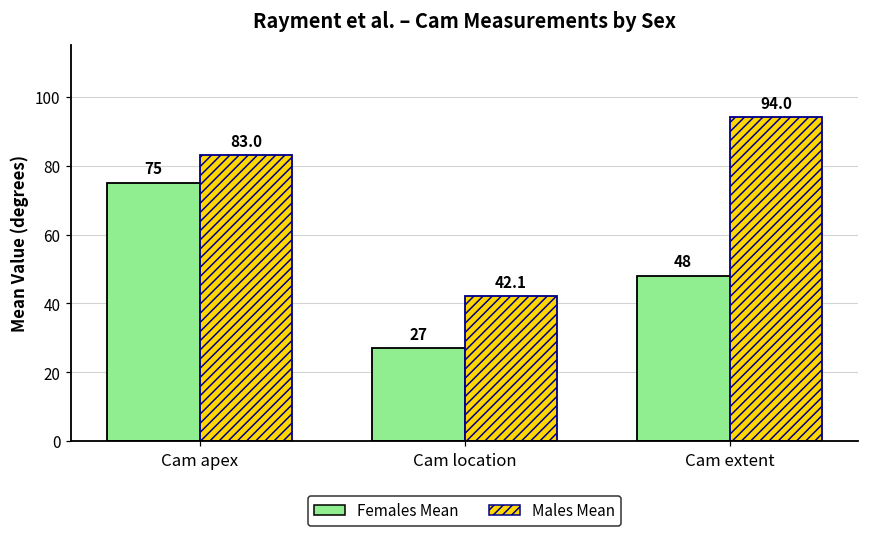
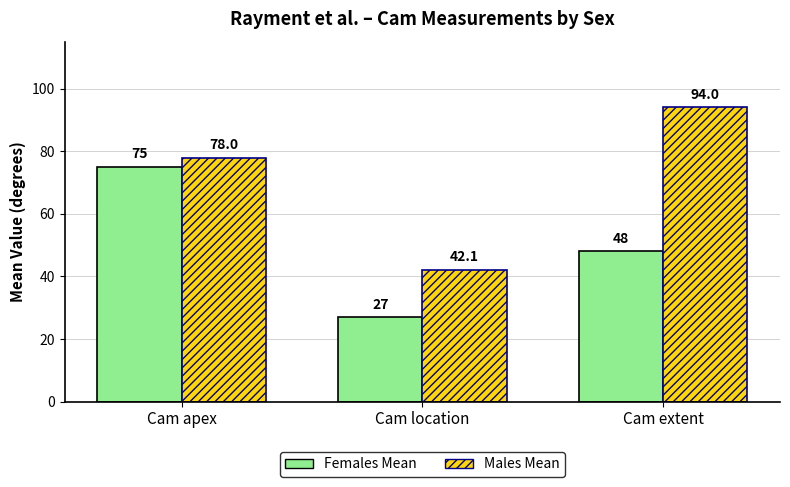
  {
    "Females Mean": {
      "Cam apex": 75,
      "Cam location": 27,
      "Cam extent": 48
    },
    "Males Mean": {
-     "Cam apex": 83.0,
+     "Cam apex": 78.0,
      "Cam location": 42.1,
      "Cam extent": 94.0
    }
  }
